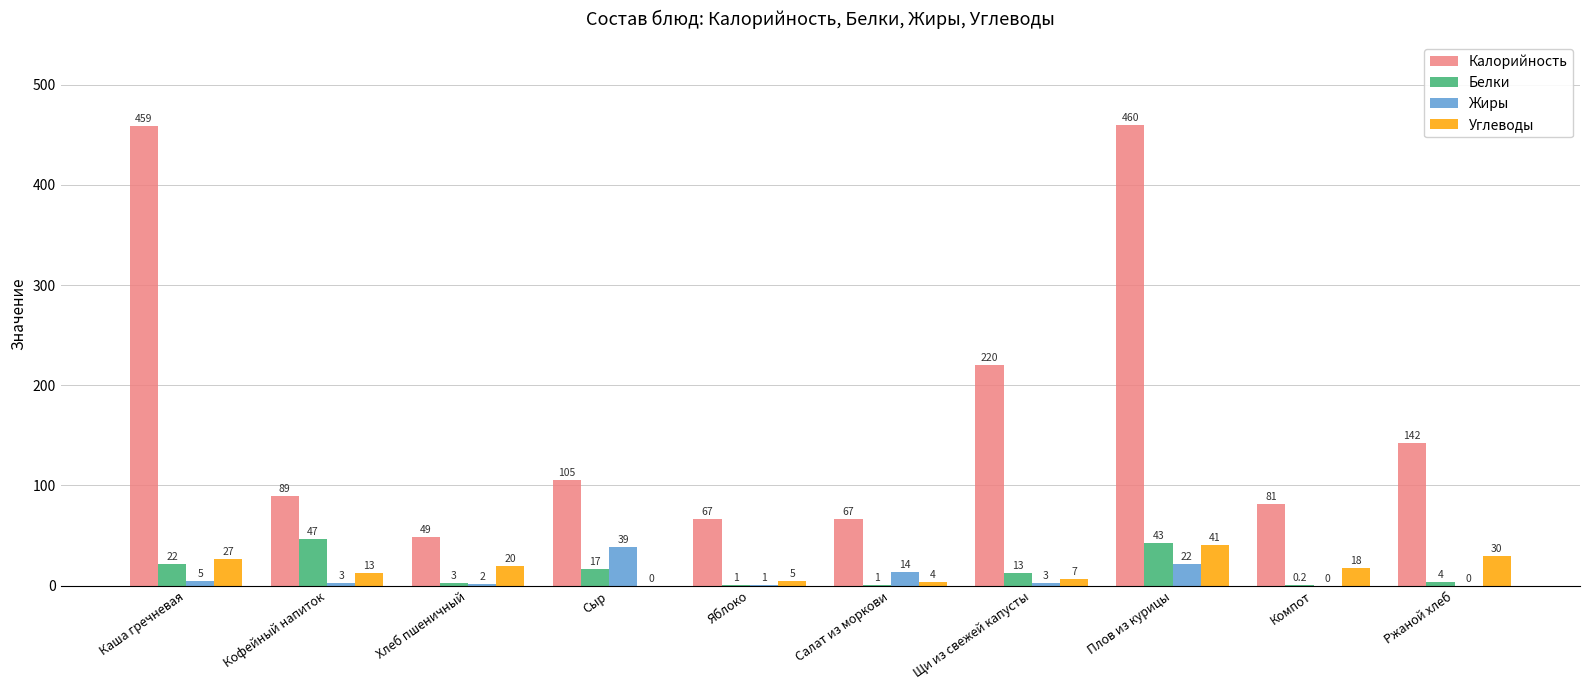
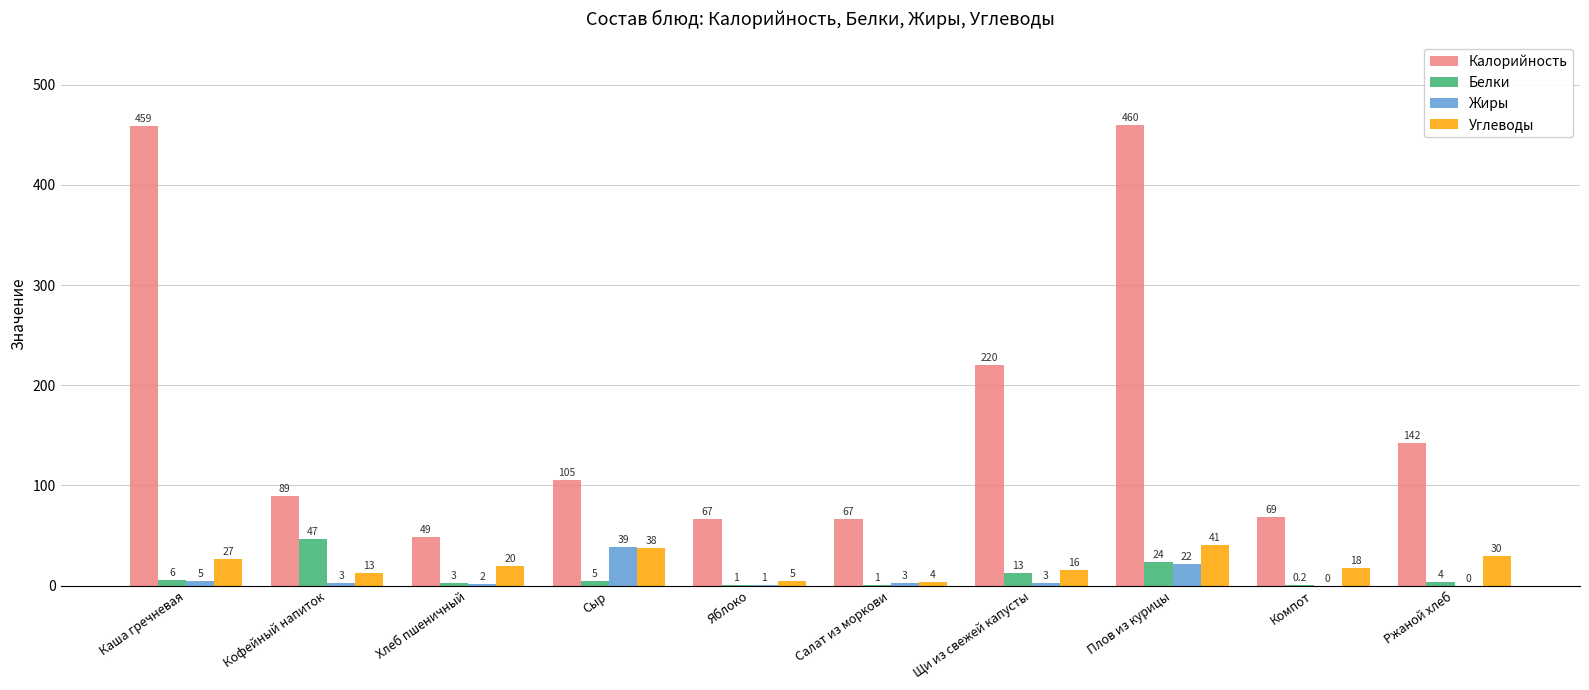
  {
    "Калорийность": {
      "Каша гречневая": 459,
      "Кофейный напиток": 89,
      "Хлеб пшеничный": 49,
      "Сыр": 105,
      "Яблоко": 67,
      "Салат из моркови": 67,
      "Щи из свежей капусты": 220,
      "Плов из курицы": 460,
-     "Компот": 81,
+     "Компот": 69,
      "Ржаной хлеб": 142
    },
    "Белки": {
-     "Каша гречневая": 22,
+     "Каша гречневая": 6,
      "Кофейный напиток": 47,
      "Хлеб пшеничный": 3,
-     "Сыр": 17,
+     "Сыр": 5,
      "Яблоко": 1,
      "Салат из моркови": 1,
      "Щи из свежей капусты": 13,
-     "Плов из курицы": 43,
+     "Плов из курицы": 24,
      "Компот": 0.2,
      "Ржаной хлеб": 4
    },
    "Жиры": {
      "Каша гречневая": 5,
      "Кофейный напиток": 3,
      "Хлеб пшеничный": 2,
      "Сыр": 39,
      "Яблоко": 1,
-     "Салат из моркови": 14,
+     "Салат из моркови": 3,
      "Щи из свежей капусты": 3,
      "Плов из курицы": 22,
      "Компот": 0,
      "Ржаной хлеб": 0
    },
    "Углеводы": {
      "Каша гречневая": 27,
      "Кофейный напиток": 13,
      "Хлеб пшеничный": 20,
-     "Сыр": 0,
+     "Сыр": 38,
      "Яблоко": 5,
      "Салат из моркови": 4,
-     "Щи из свежей капусты": 7,
+     "Щи из свежей капусты": 16,
      "Плов из курицы": 41,
      "Компот": 18,
      "Ржаной хлеб": 30
    }
  }
